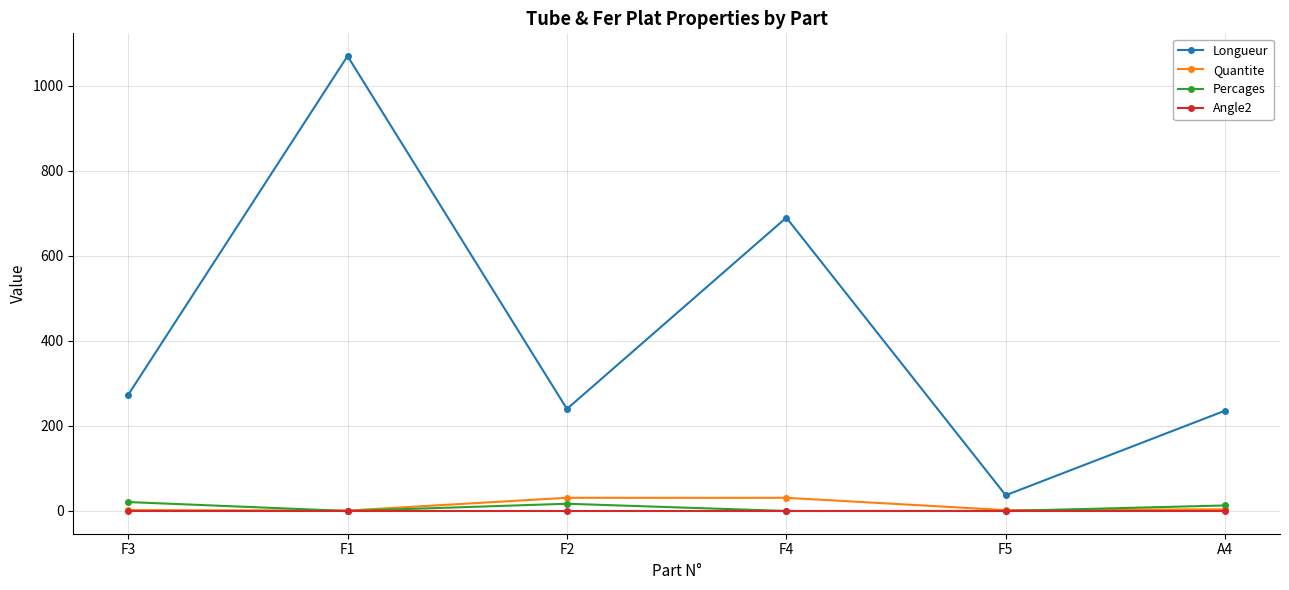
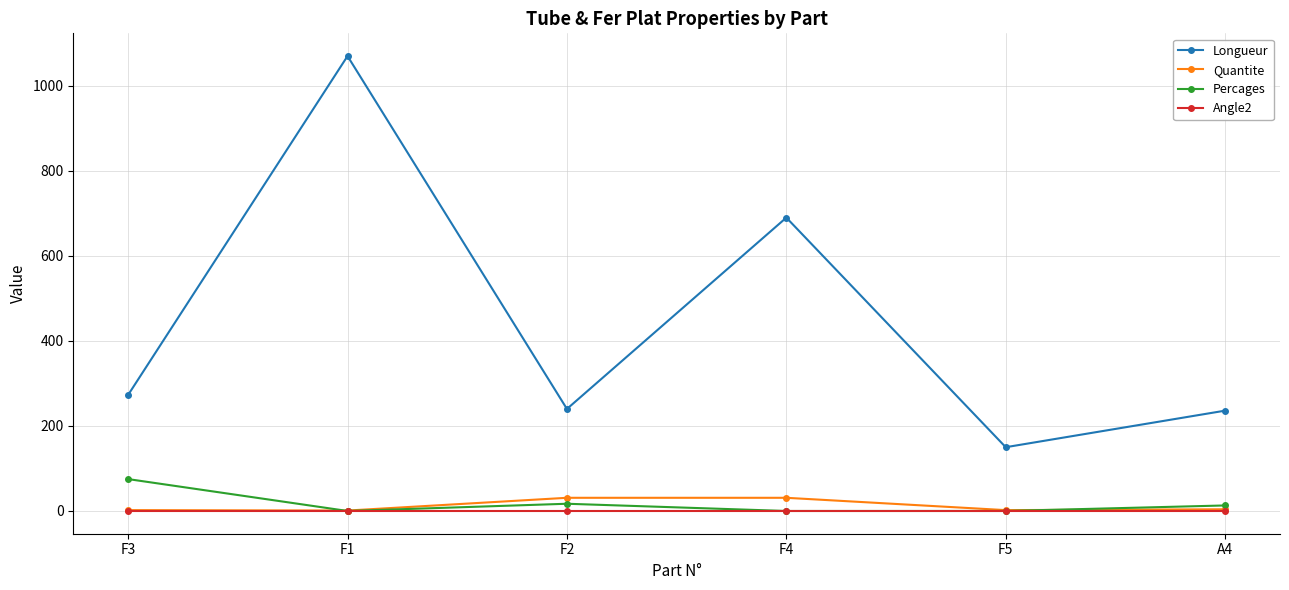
  {
    "Longueur": {
      "F3": 270,
      "F1": 1070,
      "F2": 240,
      "F4": 690,
-     "F5": 40,
+     "F5": 150,
      "A4": 240
    },
    "Quantite": {
      "F2": 30,
      "F4": 30
    },
    "Percages": {
-     "F3": 20,
+     "F3": 80,
      "F2": 20,
      "A4": 10
    },
    "Angle2": {
      "F2": 0
    }
  }
